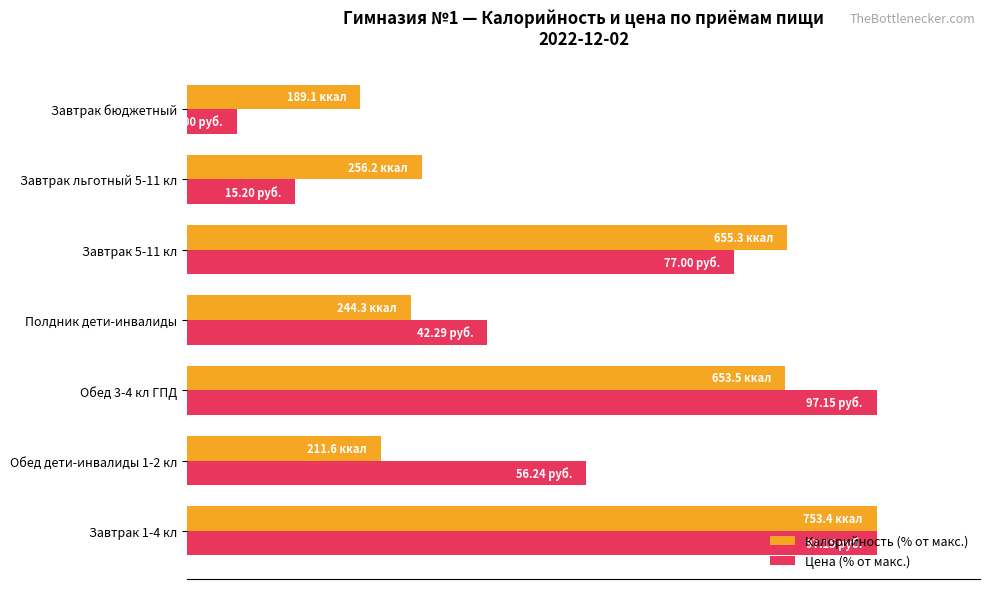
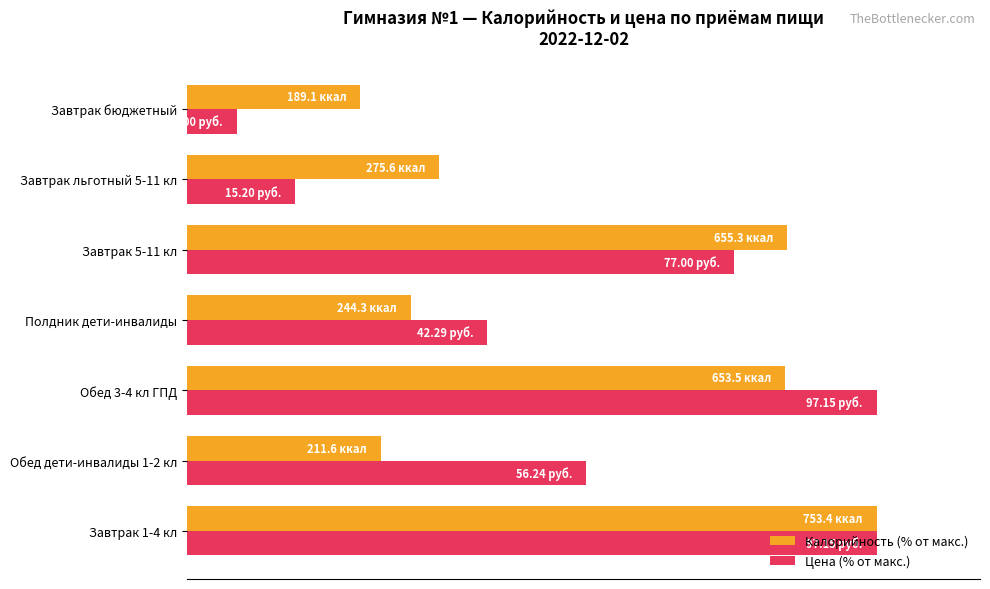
  {
    "Калорийность (% от макс.)": {
-     "Завтрак льготный 5-11 кл": 256.2
+     "Завтрак льготный 5-11 кл": 275.6
    }
  }
